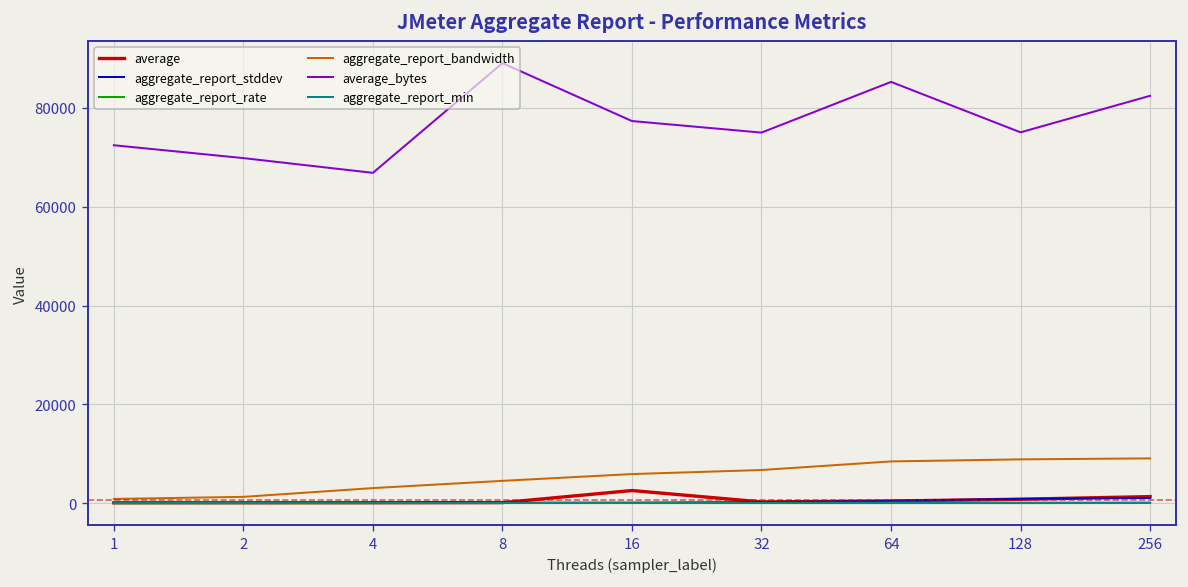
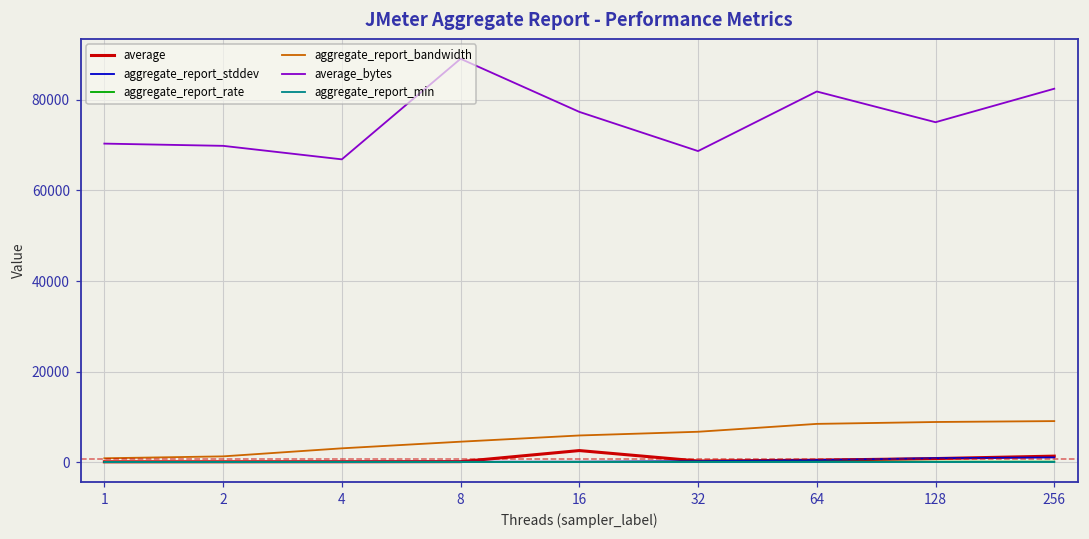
  {
    "average": {
      "16": 3000
    },
    "aggregate_report_min": {
      "128": 0,
      "256": 0
    },
    "aggregate_report_bandwidth": {
      "1": 1000,
      "2": 1000,
      "4": 3000,
      "8": 5000,
      "16": 6000,
      "32": 7000,
      "64": 8000,
      "128": 9000,
      "256": 9000
    },
    "average_bytes": {
-     "1": 72000,
+     "1": 70000,
      "2": 70000,
      "4": 67000,
      "16": 77000,
-     "32": 75000,
-     "64": 85000,
+     "32": 69000,
+     "64": 82000,
      "128": 75000,
      "256": 82000
    }
  }
